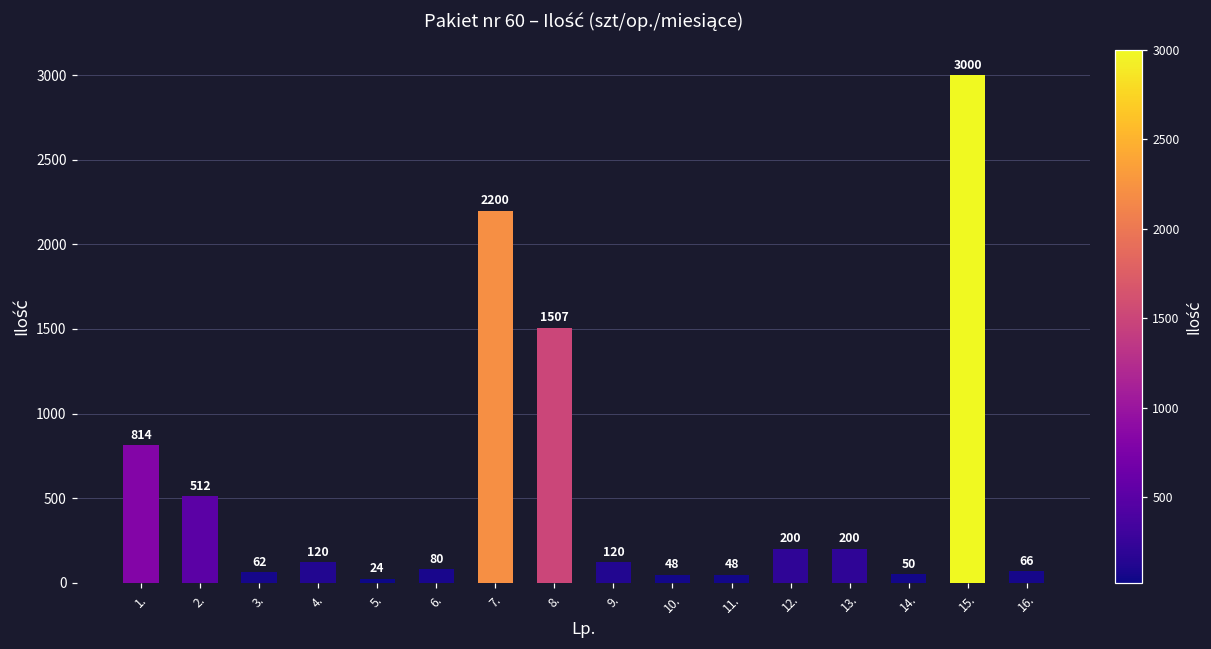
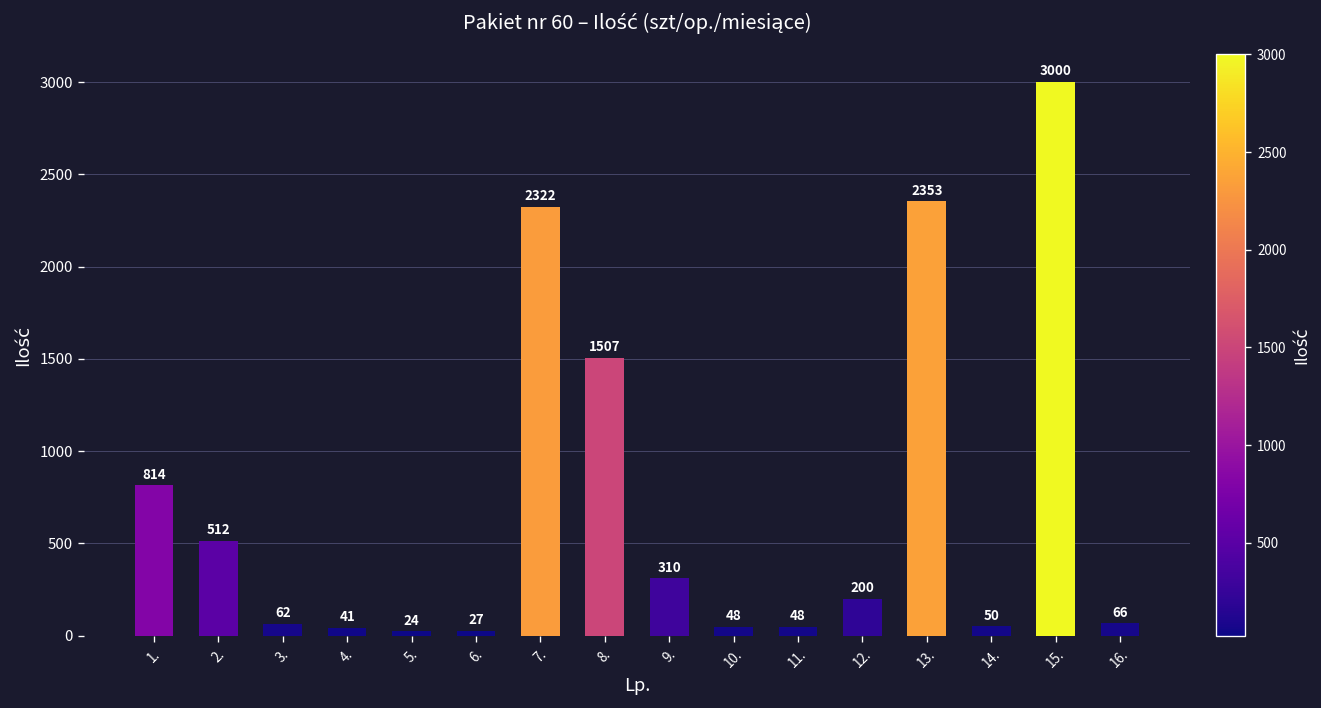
  {
    "1.": 814,
    "2.": 512,
    "3.": 62,
-   "4.": 120,
+   "4.": 41,
    "5.": 24,
-   "6.": 80,
-   "7.": 2200,
+   "6.": 27,
+   "7.": 2322,
    "8.": 1507,
-   "9.": 120,
+   "9.": 310,
    "10.": 48,
    "11.": 48,
    "12.": 200,
-   "13.": 200,
+   "13.": 2353,
    "14.": 50,
    "15.": 3000,
    "16.": 66
  }
